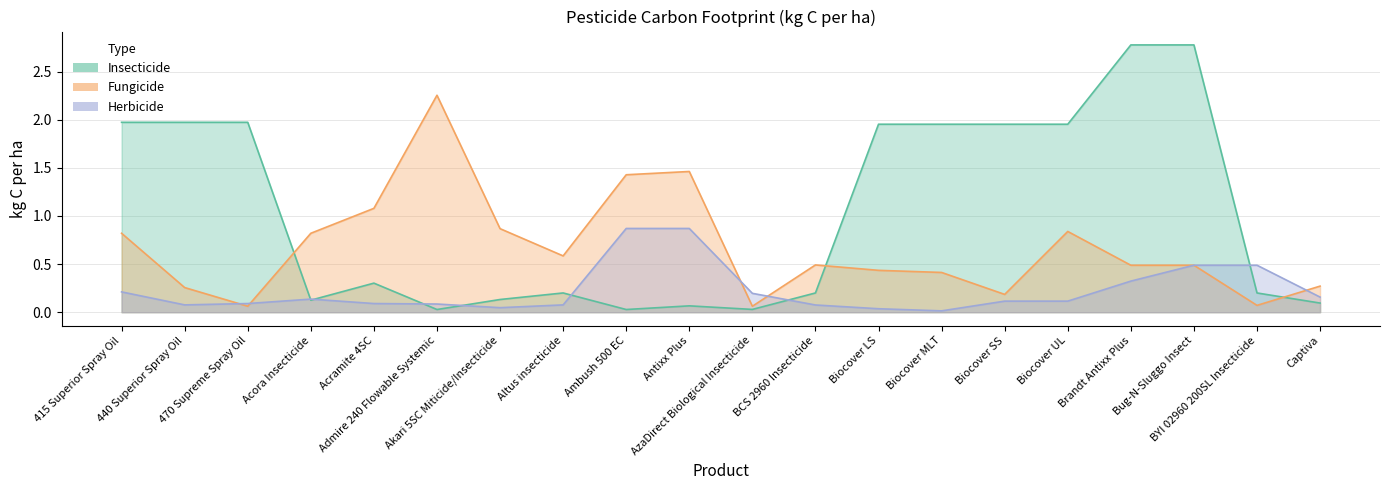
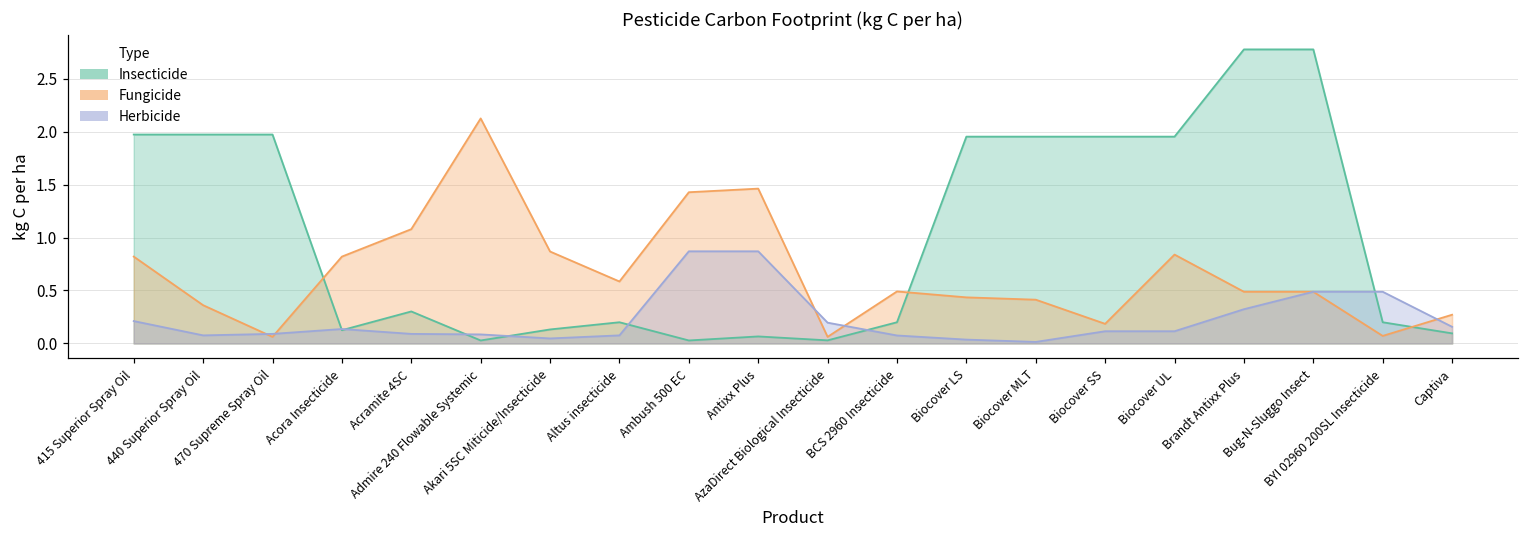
  {
    "Fungicide": {
      "415 Superior Spray Oil": 0.8,
-     "440 Superior Spray Oil": 0.3,
+     "440 Superior Spray Oil": 0.4,
      "470 Supreme Spray Oil": 0.1,
      "Acora Insecticide": 0.8,
      "Acramite 4SC": 1.1,
-     "Admire 240 Flowable Systemic": 2.3,
+     "Admire 240 Flowable Systemic": 2.1,
      "Akari 5SC Miticide/Insecticide": 0.9,
      "Altus insecticide": 0.6,
      "Ambush 500 EC": 1.4,
      "Antixx Plus": 1.5,
      "AzaDirect Biological Insecticide": 0.1,
      "BCS 2960 Insecticide": 0.5,
      "Biocover LS": 0.4,
      "Biocover MLT": 0.4,
      "Biocover SS": 0.2,
      "Biocover UL": 0.8,
      "Brandt Antixx Plus": 0.5,
      "BYI 02960 200SL Insecticide": 0.1,
      "Captiva": 0.3
    }
  }
